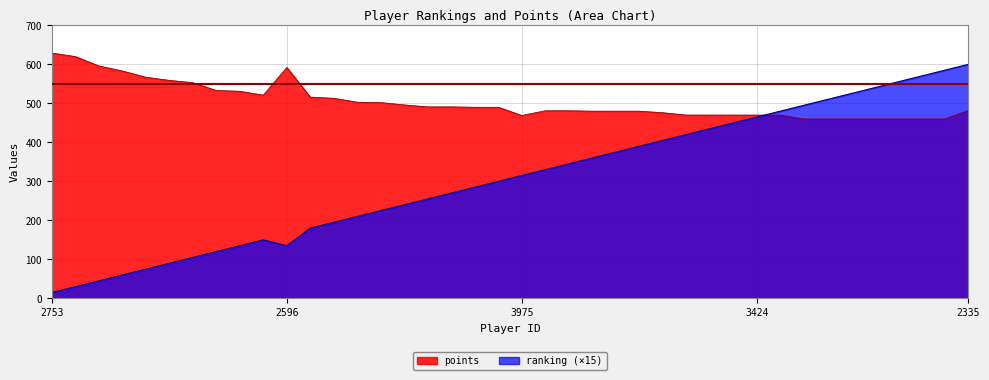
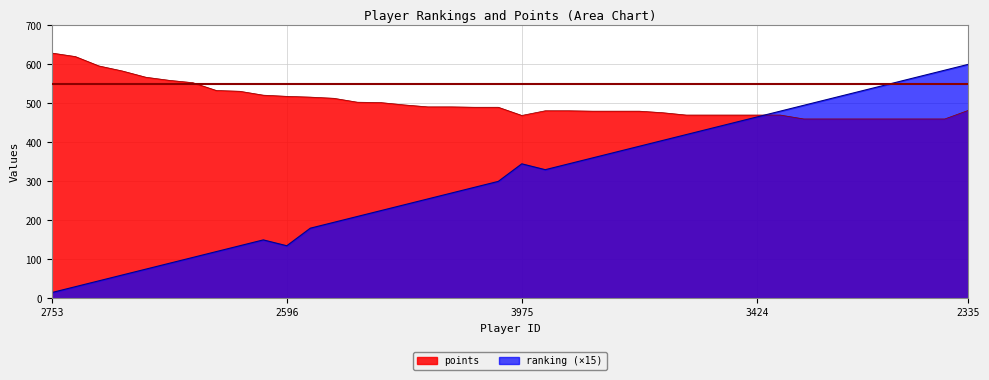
  {
    "points": {
      "2753": 630,
-     "2596": 590,
+     "2596": 520,
      "3975": 470,
      "2335": 480
    },
    "ranking (×15)": {
      "2753": 20,
      "2596": 140,
-     "3975": 320,
+     "3975": 350,
      "2335": 600
    }
  }
